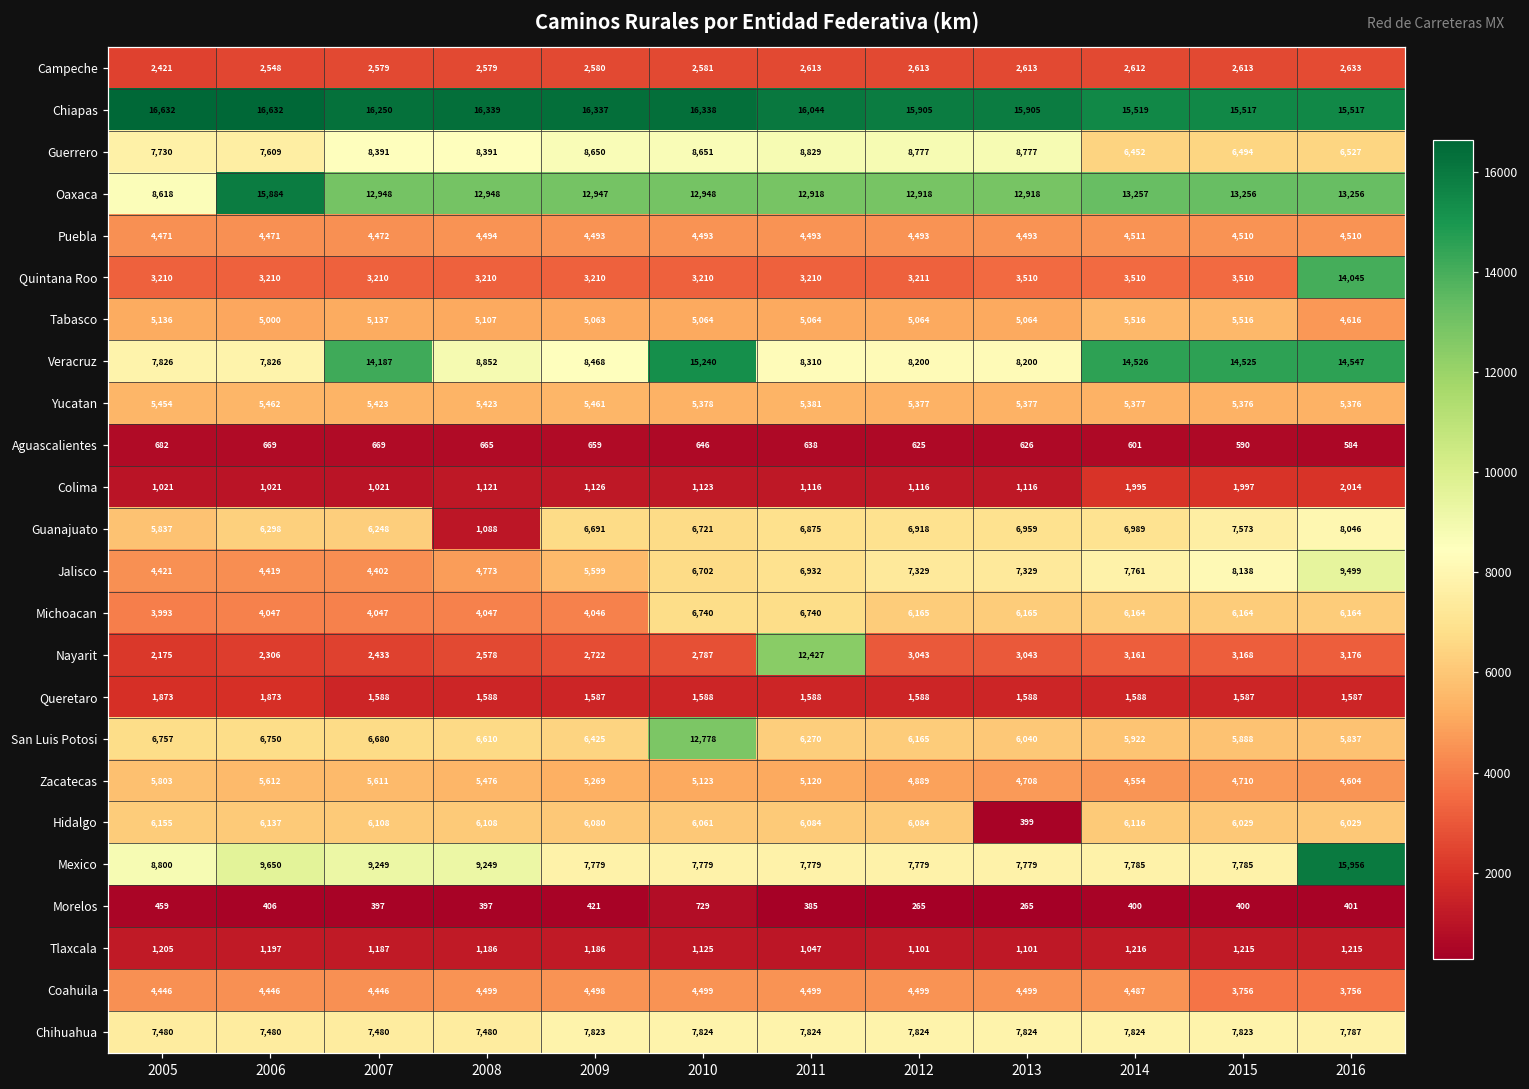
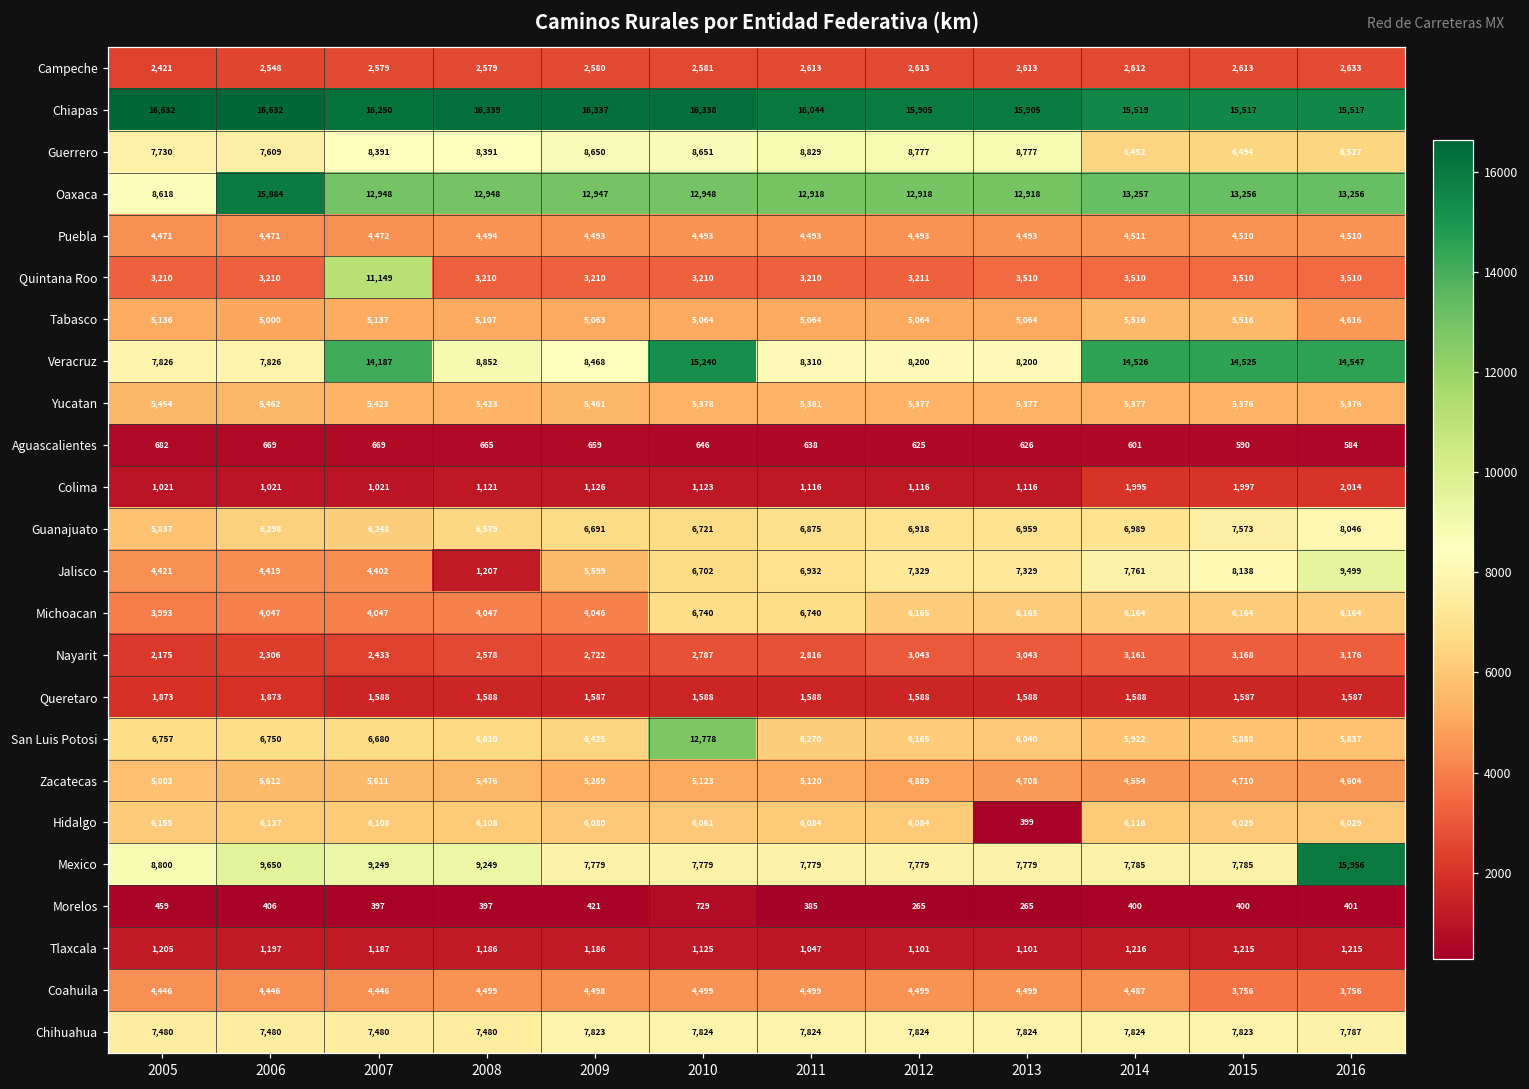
  {
    "Quintana Roo": {
      "2005": "3,210",
      "2006": "3,210",
-     "2007": "3,210",
+     "2007": "11,149",
      "2008": "3,210",
      "2009": "3,210",
      "2010": "3,210",
      "2011": "3,210",
      "2012": "3,211",
      "2013": "3,510",
      "2014": "3,510",
      "2015": "3,510",
-     "2016": "14,045"
+     "2016": "3,510"
    },
    "Guanajuato": {
      "2005": "5,837",
      "2006": "6,298",
      "2007": "6,248",
-     "2008": "1,088",
+     "2008": "6,579",
      "2009": "6,691",
      "2010": "6,721",
      "2011": "6,875",
      "2012": "6,918",
      "2013": "6,959",
      "2014": "6,989",
      "2015": "7,573",
      "2016": "8,046"
    },
    "Jalisco": {
      "2005": "4,421",
      "2006": "4,419",
      "2007": "4,402",
-     "2008": "4,773",
+     "2008": "1,207",
      "2009": "5,599",
      "2010": "6,702",
      "2011": "6,932",
      "2012": "7,329",
      "2013": "7,329",
      "2014": "7,761",
      "2015": "8,138",
      "2016": "9,499"
    },
    "Nayarit": {
      "2005": "2,175",
      "2006": "2,306",
      "2007": "2,433",
      "2008": "2,578",
      "2009": "2,722",
      "2010": "2,787",
-     "2011": "12,427",
+     "2011": "2,816",
      "2012": "3,043",
      "2013": "3,043",
      "2014": "3,161",
      "2015": "3,168",
      "2016": "3,176"
    }
  }
